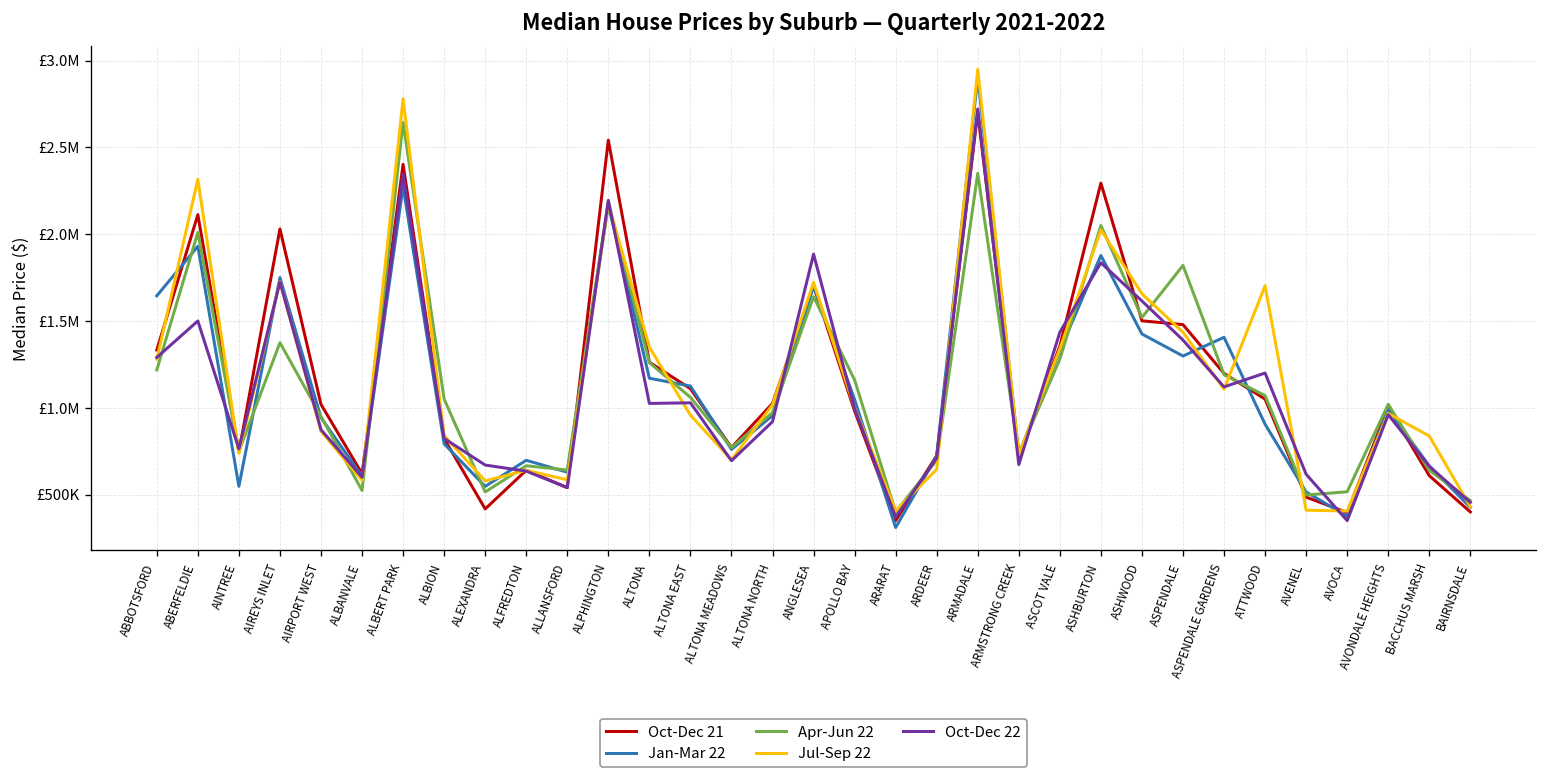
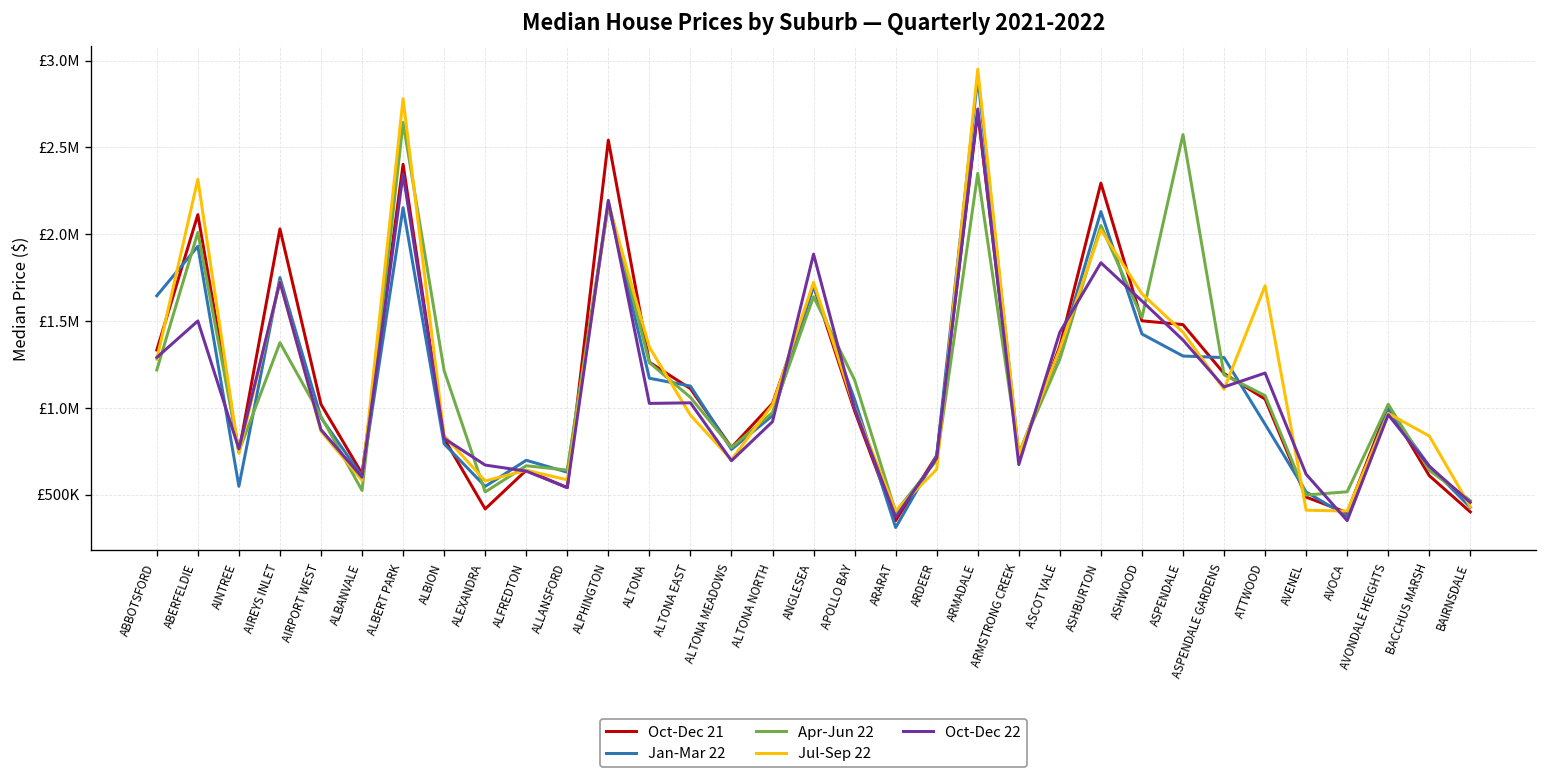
  {
    "Oct-Dec 21": {
      "ABBOTSFORD": "£1330000",
      "ABERFELDIE": "£2110000",
      "AIREYS INLET": "£2030000",
      "AIRPORT WEST": "£1020000",
      "ALBERT PARK": "£2400000",
      "ALEXANDRA": "£420000",
      "ALPHINGTON": "£2540000",
      "ARARAT": "£350000",
      "ARMADALE": "£2700000",
      "ASHBURTON": "£2290000",
      "ASHWOOD": "£1500000",
      "ASPENDALE": "£1480000",
      "ATTWOOD": "£1050000",
      "BACCHUS MARSH": "£610000",
      "BAIRNSDALE": "£400000"
    },
    "Jan-Mar 22": {
      "ABBOTSFORD": "£1650000",
      "ABERFELDIE": "£1930000",
      "AINTREE": "£550000",
      "AIREYS INLET": "£1750000",
-     "ALBERT PARK": "£2280000",
+     "ALBERT PARK": "£2150000",
      "ALBION": "£790000",
      "ALEXANDRA": "£550000",
      "ALFREDTON": "£700000",
      "ALTONA": "£1170000",
      "APOLLO BAY": "£1050000",
      "ARARAT": "£310000",
      "ARMADALE": "£2910000",
-     "ASHBURTON": "£1880000",
+     "ASHBURTON": "£2130000",
      "ASHWOOD": "£1430000",
      "ASPENDALE": "£1300000",
-     "ASPENDALE GARDENS": "£1410000",
+     "ASPENDALE GARDENS": "£1290000",
      "ATTWOOD": "£910000",
      "AVOCA": "£380000"
    },
    "Apr-Jun 22": {
      "ABBOTSFORD": "£1220000",
      "ABERFELDIE": "£2010000",
      "AIREYS INLET": "£1380000",
      "ALBANVALE": "£520000",
      "ALBERT PARK": "£2640000",
-     "ALBION": "£1050000",
+     "ALBION": "£1210000",
      "ALEXANDRA": "£520000",
      "ALFREDTON": "£670000",
      "ALTONA EAST": "£1060000",
      "ANGLESEA": "£1640000",
      "APOLLO BAY": "£1160000",
      "ARMADALE": "£2350000",
      "ASCOT VALE": "£1280000",
      "ASHBURTON": "£2050000",
      "ASHWOOD": "£1520000",
-     "ASPENDALE": "£1820000",
+     "ASPENDALE": "£2570000",
      "ATTWOOD": "£1070000",
      "AVOCA": "£520000",
      "BACCHUS MARSH": "£640000"
    },
    "Jul-Sep 22": {
      "ABERFELDIE": "£2320000",
      "ALBANVALE": "£580000",
      "ALBERT PARK": "£2780000",
      "ALEXANDRA": "£580000",
      "ALLANSFORD": "£590000",
      "ALTONA": "£1350000",
      "ALTONA EAST": "£960000",
      "ANGLESEA": "£1720000",
      "ARDEER": "£650000",
      "ARMADALE": "£2950000",
      "ASHBURTON": "£2030000",
      "ASHWOOD": "£1660000",
      "ASPENDALE": "£1440000",
      "ATTWOOD": "£1700000",
      "AVENEL": "£410000",
      "BACCHUS MARSH": "£840000"
    },
    "Oct-Dec 22": {
      "ABERFELDIE": "£1500000",
      "ALBERT PARK": "£2350000",
      "ALEXANDRA": "£670000",
      "ALTONA": "£1030000",
      "ALTONA EAST": "£1030000",
      "ALTONA NORTH": "£920000",
      "ANGLESEA": "£1890000",
      "ARARAT": "£370000",
      "ARMADALE": "£2720000",
      "ARMSTRONG CREEK": "£670000",
      "ASCOT VALE": "£1440000",
      "ASHBURTON": "£1840000",
      "ASHWOOD": "£1620000",
      "ASPENDALE": "£1390000",
      "ATTWOOD": "£1200000",
      "AVENEL": "£620000",
      "AVOCA": "£350000"
    }
  }
